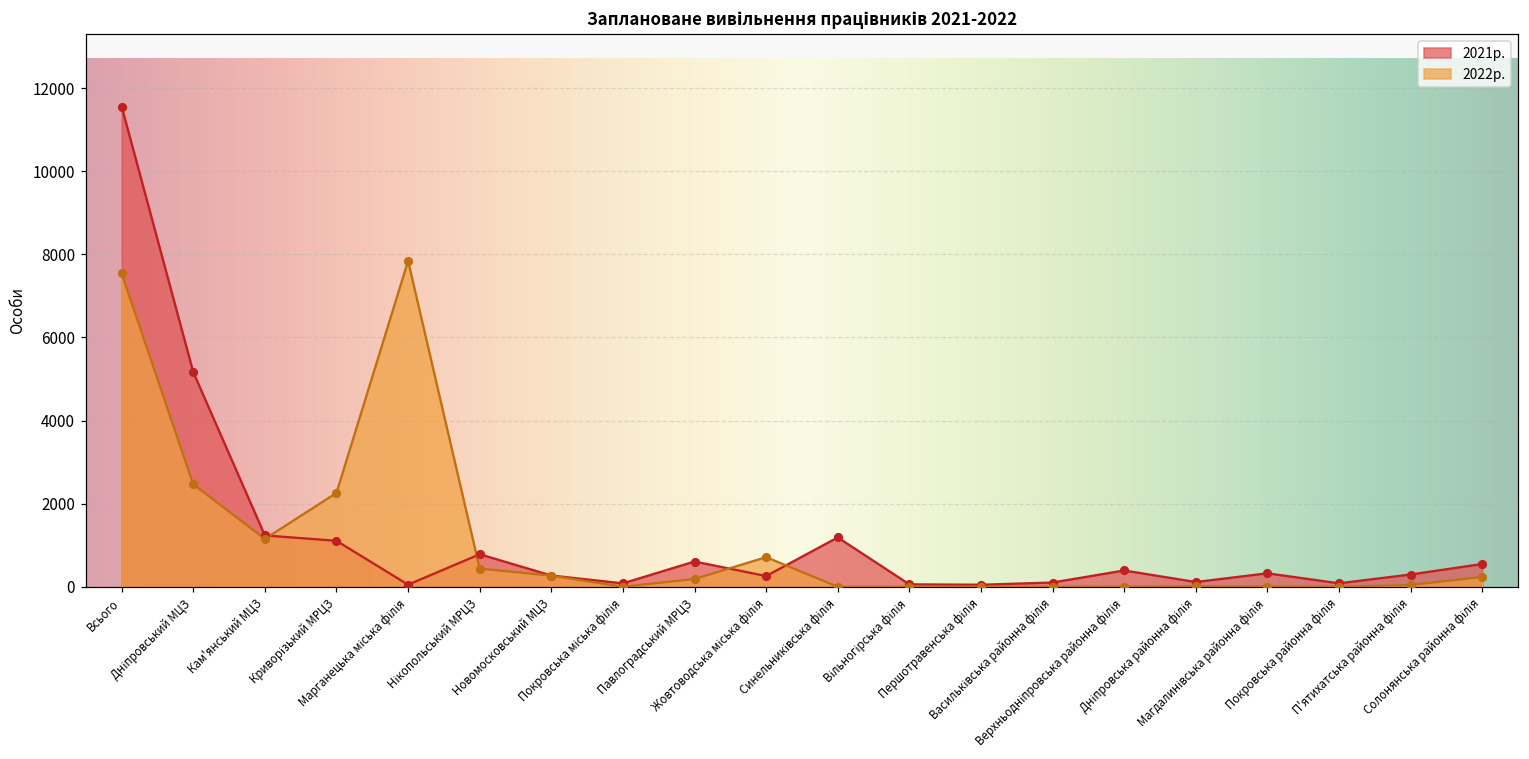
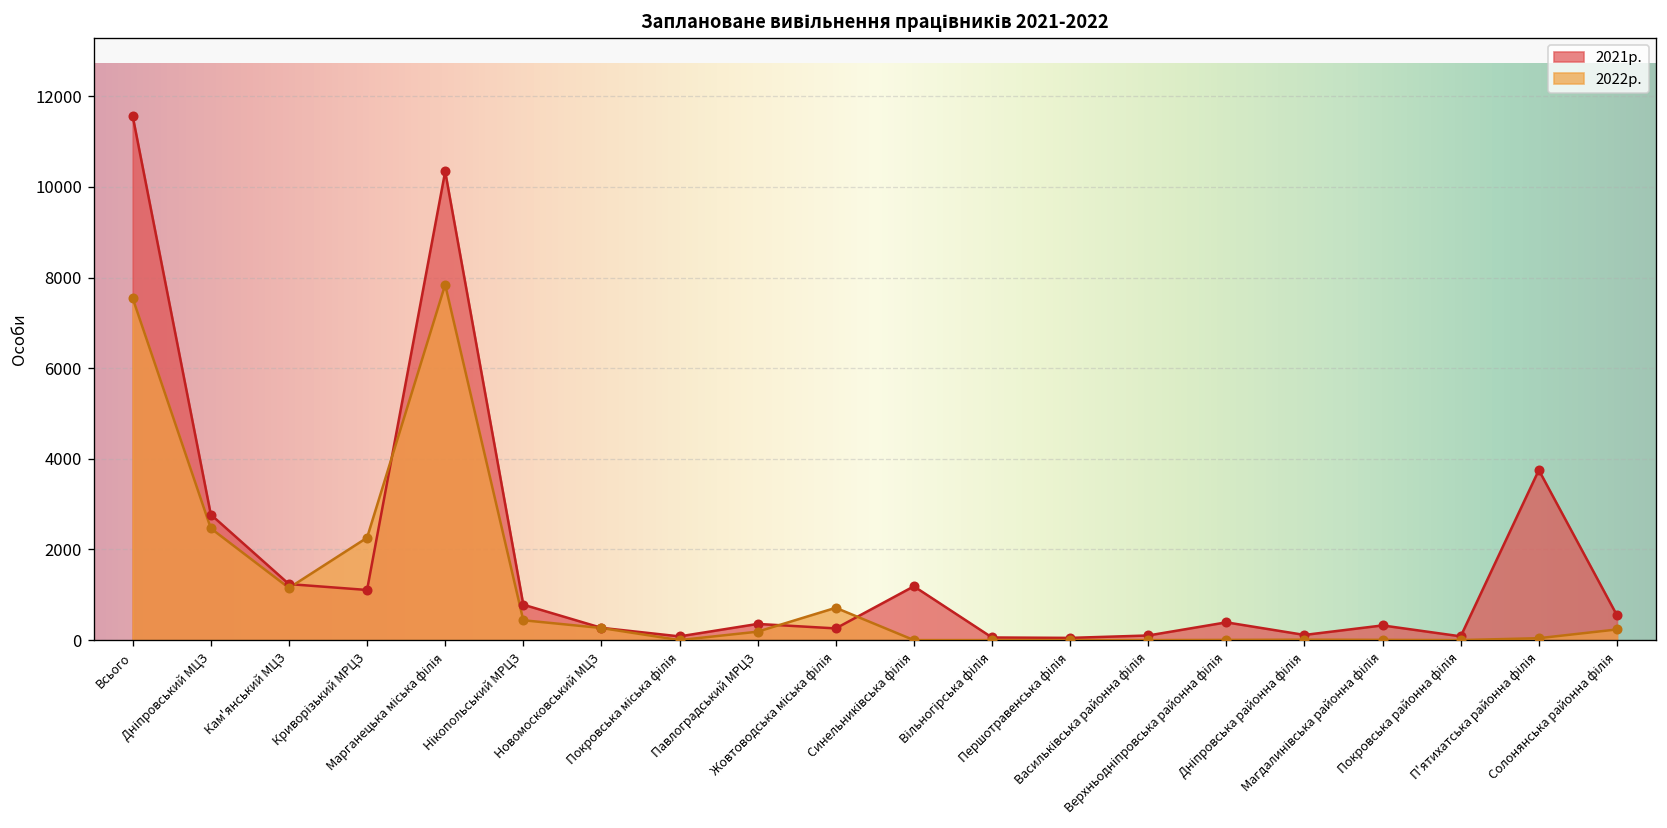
  {
    "2021р.": {
      "Всього": 11600,
-     "Дніпровський МЦЗ": 5200,
+     "Дніпровський МЦЗ": 2800,
      "Кам'янський МЦЗ": 1200,
      "Криворізький МРЦЗ": 1100,
-     "Марганецька міська філія": 100,
+     "Марганецька міська філія": 10300,
      "Нікопольський МРЦЗ": 800,
      "Покровська міська філія": 100,
-     "Павлоградський МРЦЗ": 600,
+     "Павлоградський МРЦЗ": 400,
      "Жовтоводська міська філія": 300,
      "Синельниківська філія": 1200,
      "Васильківська районна філія": 100,
      "Верхньодніпровська районна філія": 400,
      "Дніпровська районна філія": 100,
      "Магдалинівська районна філія": 300,
      "Покровська районна філія": 100,
-     "П'ятихатська районна філія": 300,
+     "П'ятихатська районна філія": 3800,
      "Солонянська районна філія": 500
    },
    "2022р.": {
      "Всього": 7500,
      "Дніпровський МЦЗ": 2500,
      "Кам'янський МЦЗ": 1200,
      "Криворізький МРЦЗ": 2300,
      "Марганецька міська філія": 7800,
      "Нікопольський МРЦЗ": 400,
      "Покровська міська філія": 0,
      "Павлоградський МРЦЗ": 200,
      "Жовтоводська міська філія": 700,
      "Синельниківська філія": 0,
      "Васильківська районна філія": 0,
      "Верхньодніпровська районна філія": 0,
      "Дніпровська районна філія": 0,
      "Магдалинівська районна філія": 0,
      "Покровська районна філія": 0,
      "П'ятихатська районна філія": 0,
      "Солонянська районна філія": 200
    }
  }
